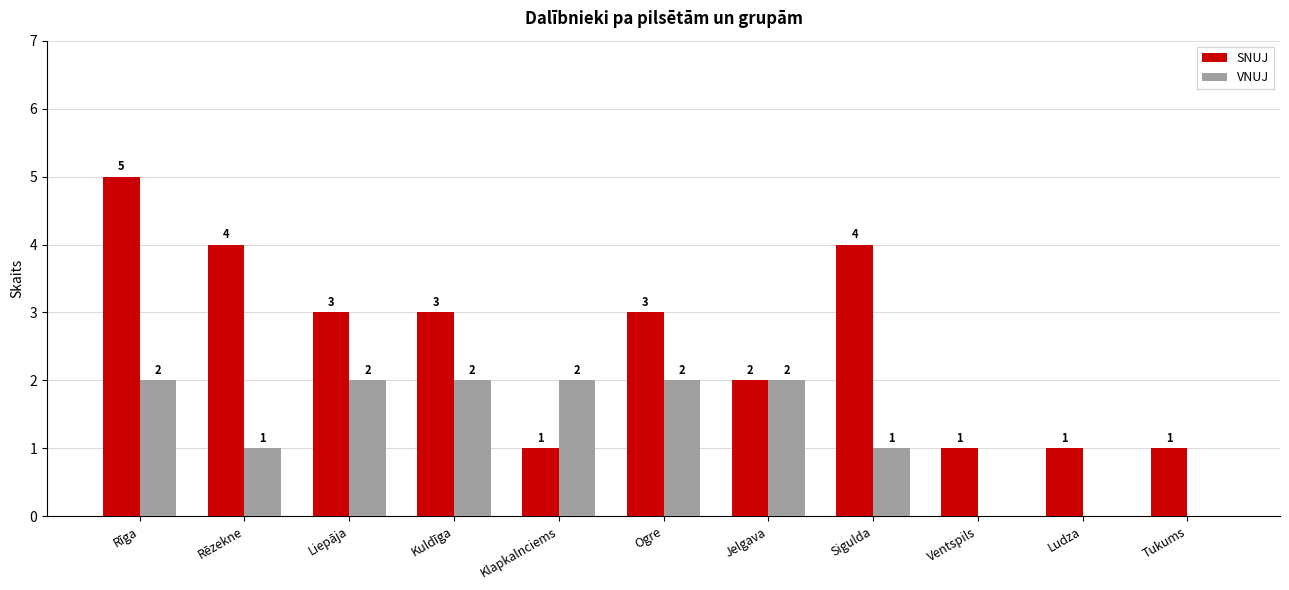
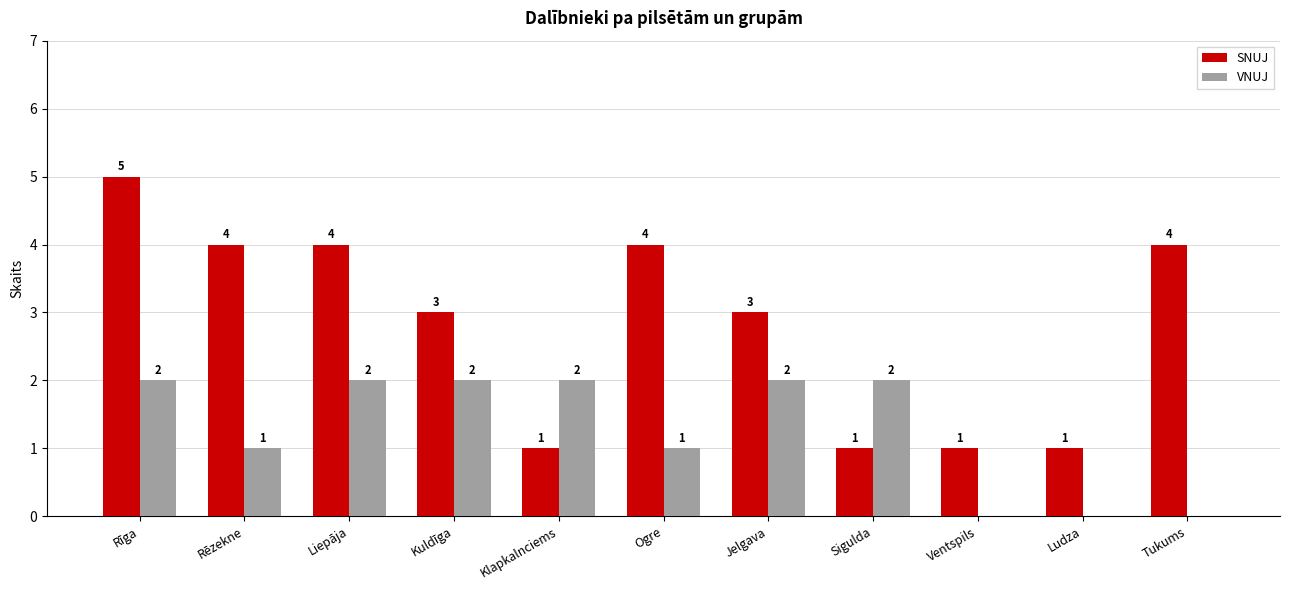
  {
    "SNUJ": {
      "Rīga": 5,
      "Rēzekne": 4,
-     "Liepāja": 3,
+     "Liepāja": 4,
      "Kuldīga": 3,
      "Klapkalnciems": 1,
-     "Ogre": 3,
-     "Jelgava": 2,
-     "Sigulda": 4,
+     "Ogre": 4,
+     "Jelgava": 3,
+     "Sigulda": 1,
      "Ventspils": 1,
      "Ludza": 1,
-     "Tukums": 1
+     "Tukums": 4
    },
    "VNUJ": {
      "Rīga": 2,
      "Rēzekne": 1,
      "Liepāja": 2,
      "Kuldīga": 2,
      "Klapkalnciems": 2,
-     "Ogre": 2,
+     "Ogre": 1,
      "Jelgava": 2,
-     "Sigulda": 1
+     "Sigulda": 2
    }
  }
